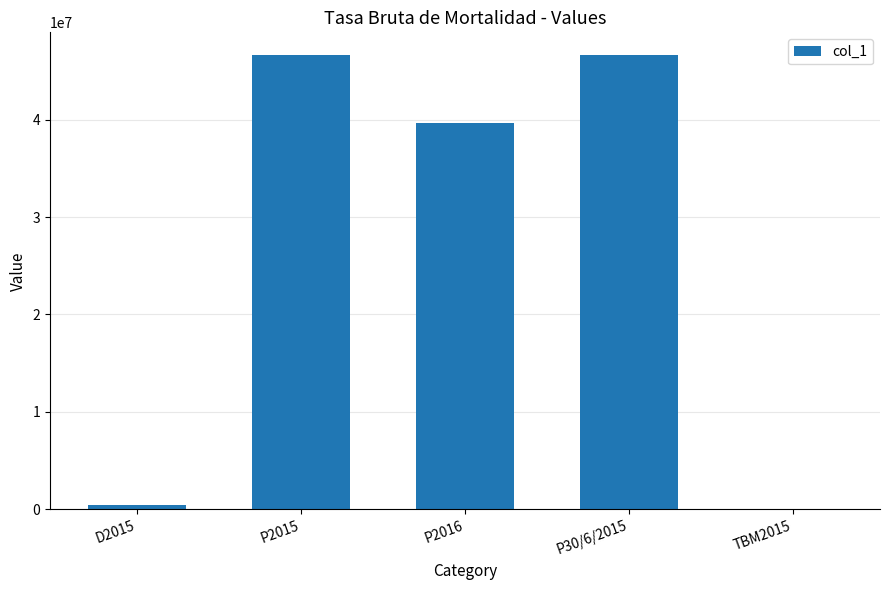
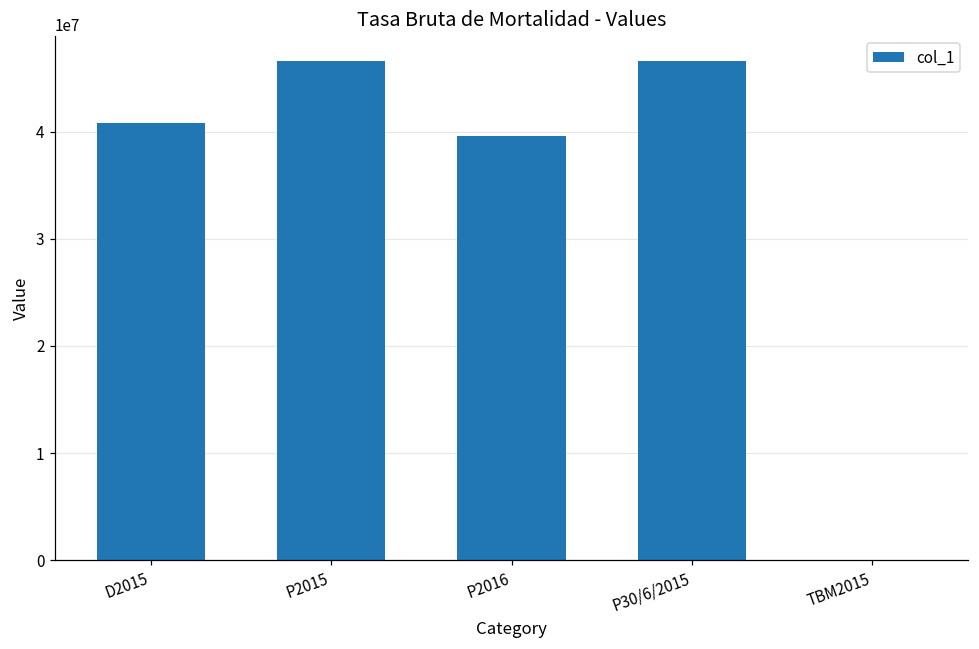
  {
-   "D2015": 0,
+   "D2015": 41000000,
    "P2015": 47000000,
    "P2016": 40000000,
    "P30/6/2015": 47000000
  }
